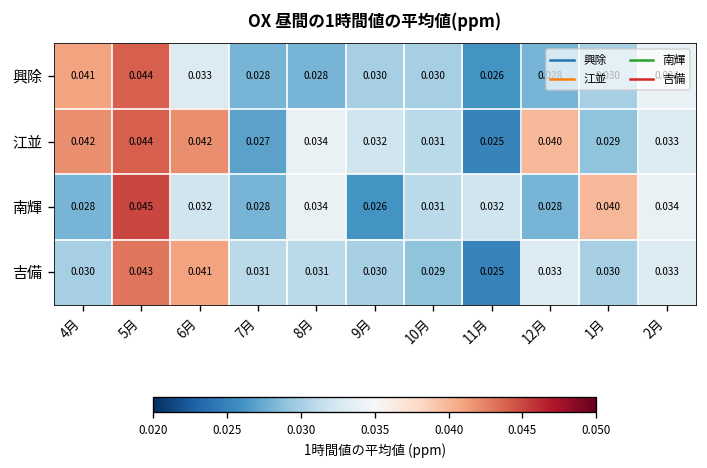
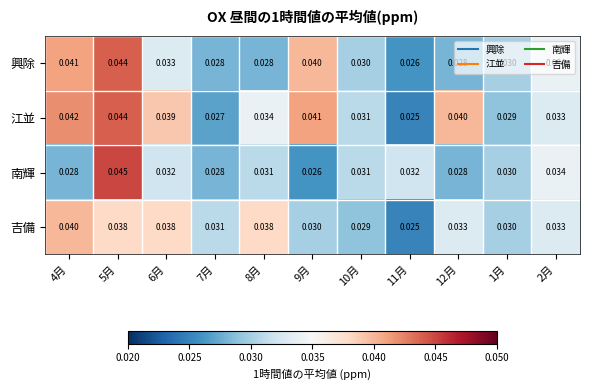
  {
    "興除": {
      "4月": 0.041,
      "5月": 0.044,
      "6月": 0.033,
      "7月": 0.028,
      "8月": 0.028,
-     "9月": 0.030,
+     "9月": 0.040,
      "10月": 0.030,
      "11月": 0.026
    },
    "江並": {
      "4月": 0.042,
      "5月": 0.044,
-     "6月": 0.042,
+     "6月": 0.039,
      "7月": 0.027,
      "8月": 0.034,
-     "9月": 0.032,
+     "9月": 0.041,
      "10月": 0.031,
      "11月": 0.025,
      "12月": 0.040,
      "1月": 0.029,
      "2月": 0.033
    },
    "南輝": {
      "4月": 0.028,
      "5月": 0.045,
      "6月": 0.032,
      "7月": 0.028,
-     "8月": 0.034,
+     "8月": 0.031,
      "9月": 0.026,
      "10月": 0.031,
      "11月": 0.032,
      "12月": 0.028,
-     "1月": 0.040,
+     "1月": 0.030,
      "2月": 0.034
    },
    "吉備": {
-     "4月": 0.030,
-     "5月": 0.043,
-     "6月": 0.041,
+     "4月": 0.040,
+     "5月": 0.038,
+     "6月": 0.038,
      "7月": 0.031,
-     "8月": 0.031,
+     "8月": 0.038,
      "9月": 0.030,
      "10月": 0.029,
      "11月": 0.025,
      "12月": 0.033,
      "1月": 0.030,
      "2月": 0.033
    }
  }
